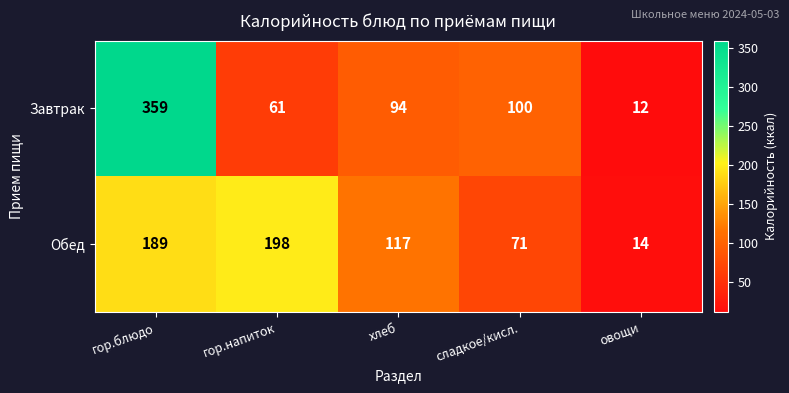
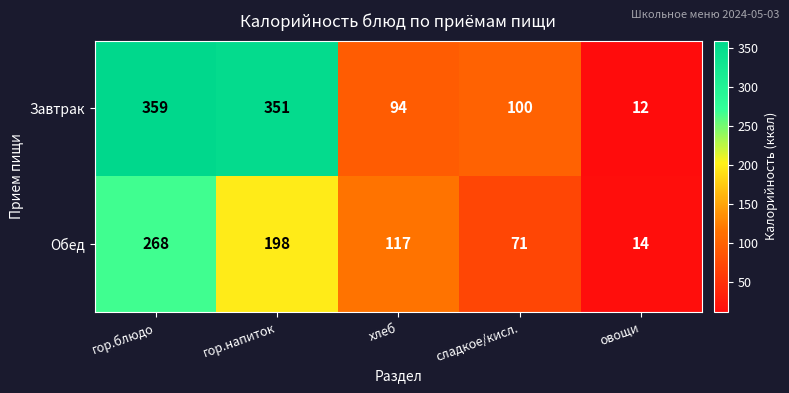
  {
    "Завтрак": {
      "гор.блюдо": 359,
-     "гор.напиток": 61,
+     "гор.напиток": 351,
      "хлеб": 94,
      "сладкое/кисл.": 100,
      "овощи": 12
    },
    "Обед": {
-     "гор.блюдо": 189,
+     "гор.блюдо": 268,
      "гор.напиток": 198,
      "хлеб": 117,
      "сладкое/кисл.": 71,
      "овощи": 14
    }
  }
